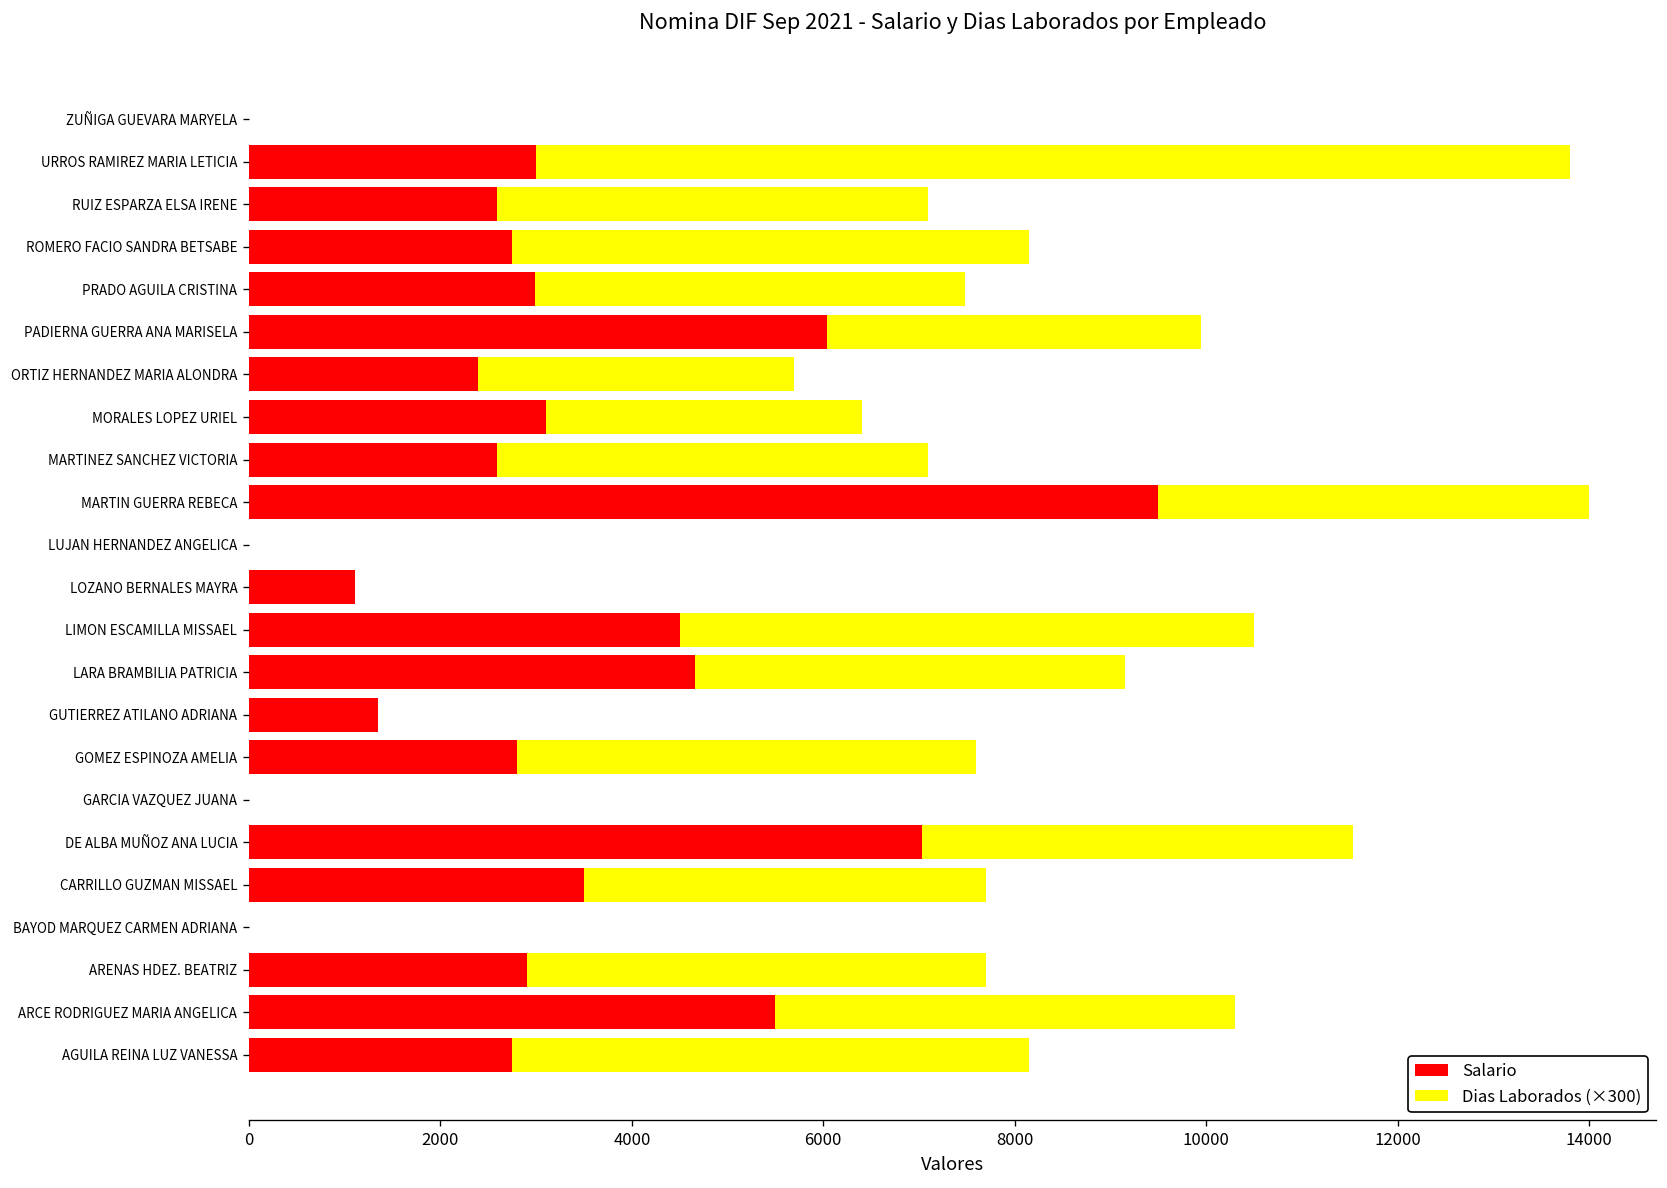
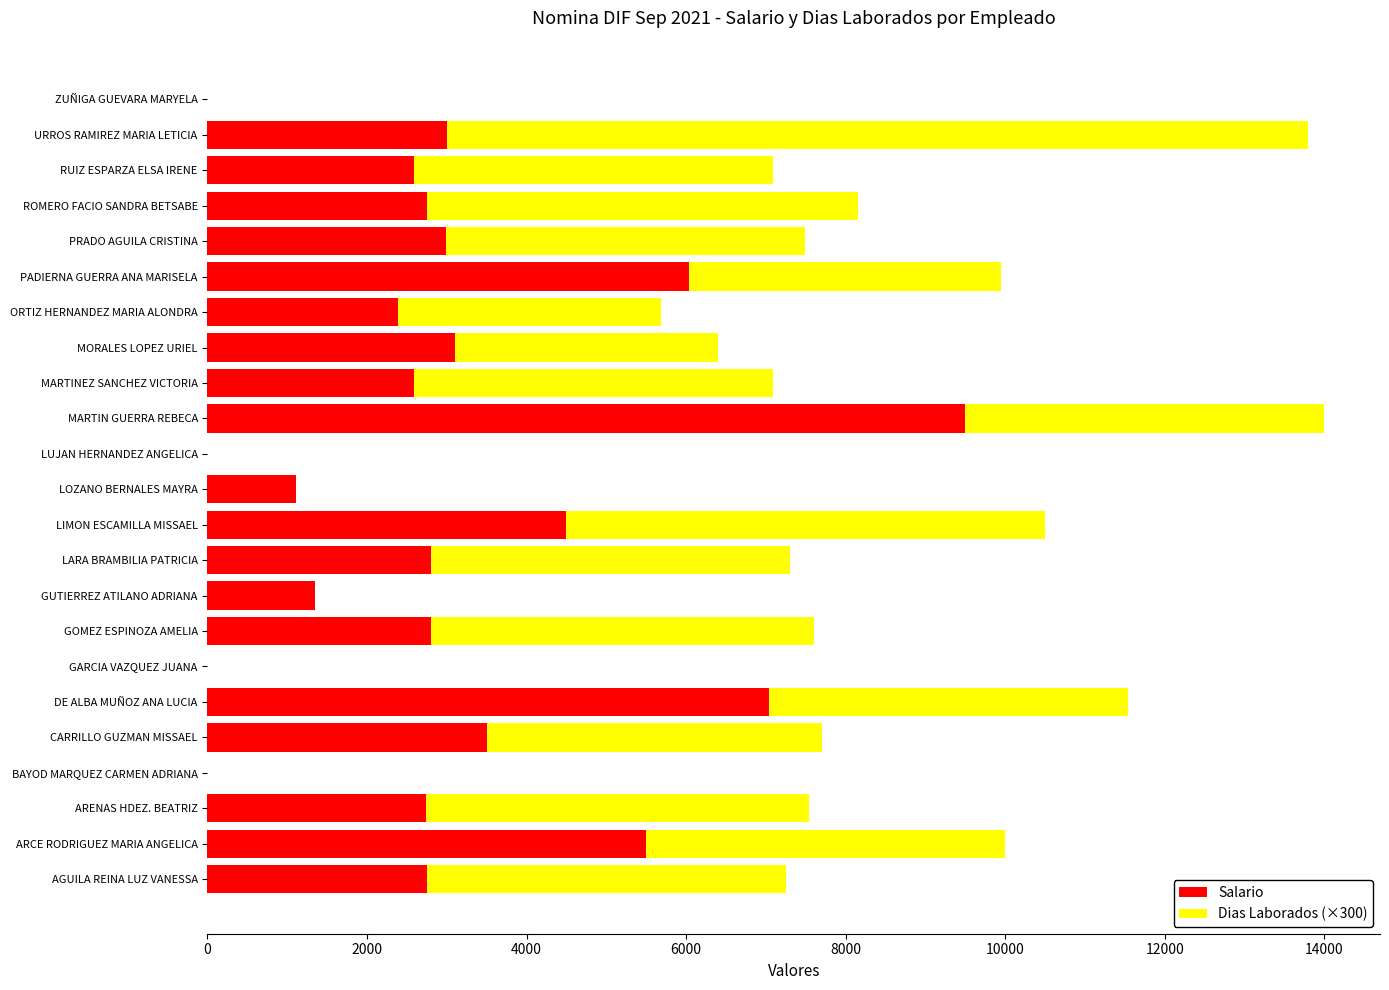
  {
    "Salario": {
      "ZUÑIGA GUEVARA MARYELA": 0,
      "URROS RAMIREZ MARIA LETICIA": 3000,
      "RUIZ ESPARZA ELSA IRENE": 2600,
      "ROMERO FACIO SANDRA BETSABE": 2800,
      "PRADO AGUILA CRISTINA": 3000,
      "PADIERNA GUERRA ANA MARISELA": 6000,
      "ORTIZ HERNANDEZ MARIA ALONDRA": 2400,
      "MORALES LOPEZ URIEL": 3100,
      "MARTINEZ SANCHEZ VICTORIA": 2600,
      "MARTIN GUERRA REBECA": 9500,
      "LUJAN HERNANDEZ ANGELICA": 0,
      "LOZANO BERNALES MAYRA": 1100,
      "LIMON ESCAMILLA MISSAEL": 4500,
-     "LARA BRAMBILIA PATRICIA": 4700,
+     "LARA BRAMBILIA PATRICIA": 2800,
      "GUTIERREZ ATILANO ADRIANA": 1300,
      "GOMEZ ESPINOZA AMELIA": 2800,
      "GARCIA VAZQUEZ JUANA": 0,
      "DE ALBA MUÑOZ ANA LUCIA": 7000,
      "CARRILLO GUZMAN MISSAEL": 3500,
      "BAYOD MARQUEZ CARMEN ADRIANA": 0,
-     "ARENAS HDEZ. BEATRIZ": 2900,
+     "ARENAS HDEZ. BEATRIZ": 2700,
      "ARCE RODRIGUEZ MARIA ANGELICA": 5500,
      "AGUILA REINA LUZ VANESSA": 2800
    },
    "Dias Laborados (×300)": {
      "ZUÑIGA GUEVARA MARYELA": 0,
      "URROS RAMIREZ MARIA LETICIA": 10800,
      "RUIZ ESPARZA ELSA IRENE": 4500,
      "ROMERO FACIO SANDRA BETSABE": 5400,
      "PRADO AGUILA CRISTINA": 4500,
      "PADIERNA GUERRA ANA MARISELA": 3900,
      "ORTIZ HERNANDEZ MARIA ALONDRA": 3300,
      "MORALES LOPEZ URIEL": 3300,
      "MARTINEZ SANCHEZ VICTORIA": 4500,
      "MARTIN GUERRA REBECA": 4500,
      "LUJAN HERNANDEZ ANGELICA": 0,
      "LOZANO BERNALES MAYRA": 0,
      "LIMON ESCAMILLA MISSAEL": 6000,
      "LARA BRAMBILIA PATRICIA": 4500,
      "GUTIERREZ ATILANO ADRIANA": 0,
      "GOMEZ ESPINOZA AMELIA": 4800,
      "GARCIA VAZQUEZ JUANA": 0,
      "DE ALBA MUÑOZ ANA LUCIA": 4500,
      "CARRILLO GUZMAN MISSAEL": 4200,
      "BAYOD MARQUEZ CARMEN ADRIANA": 0,
      "ARENAS HDEZ. BEATRIZ": 4800,
-     "ARCE RODRIGUEZ MARIA ANGELICA": 4800,
-     "AGUILA REINA LUZ VANESSA": 5400
+     "ARCE RODRIGUEZ MARIA ANGELICA": 4500,
+     "AGUILA REINA LUZ VANESSA": 4500
    }
  }
